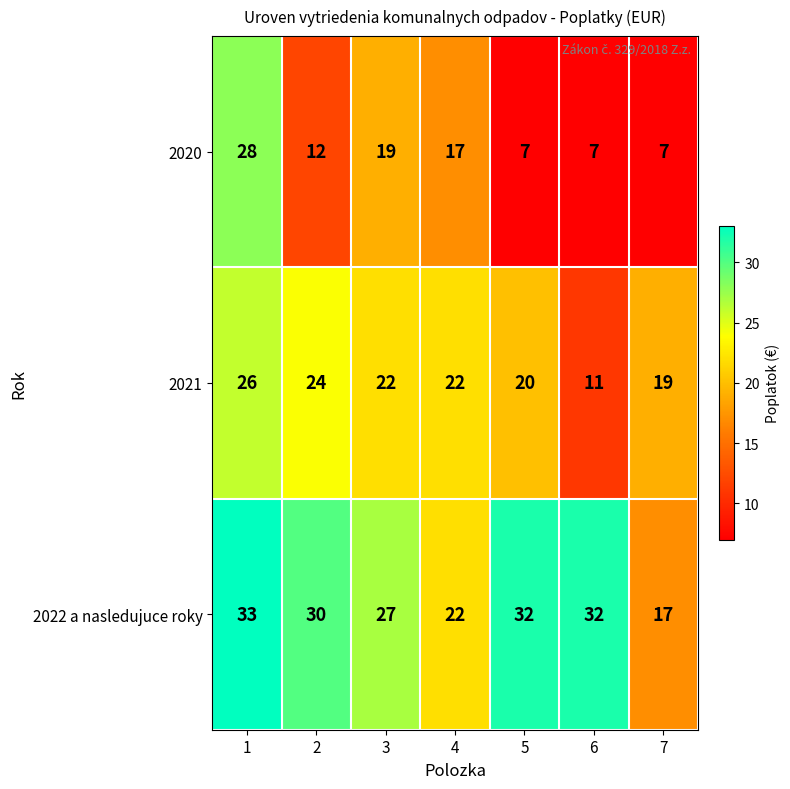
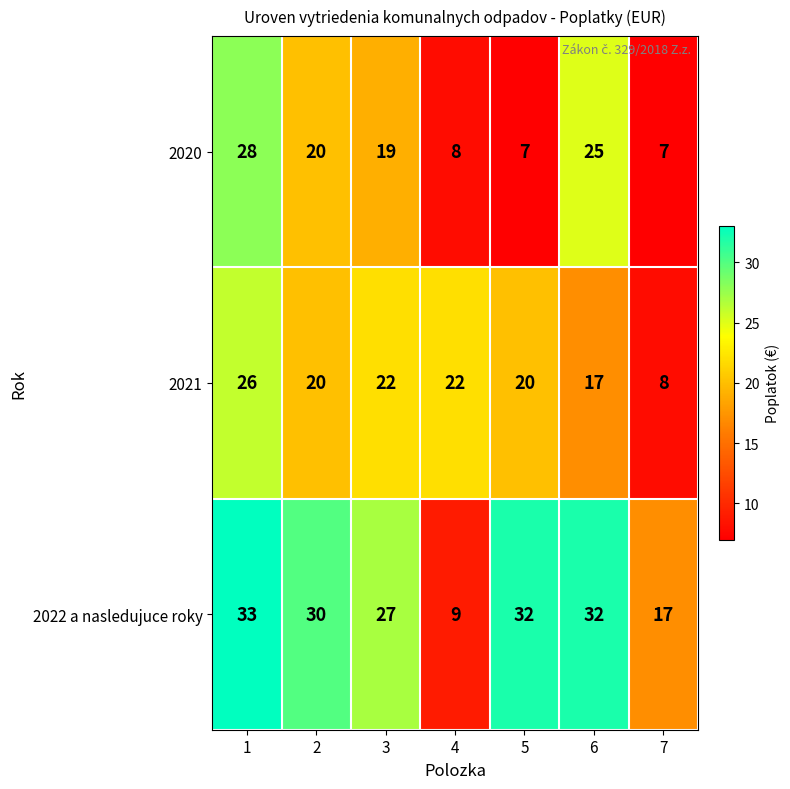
  {
    "2020": {
      "1": 28,
-     "2": 12,
+     "2": 20,
      "3": 19,
-     "4": 17,
+     "4": 8,
      "5": 7,
-     "6": 7,
+     "6": 25,
      "7": 7
    },
    "2021": {
      "1": 26,
-     "2": 24,
+     "2": 20,
      "3": 22,
      "4": 22,
      "5": 20,
-     "6": 11,
-     "7": 19
+     "6": 17,
+     "7": 8
    },
    "2022 a nasledujuce roky": {
      "1": 33,
      "2": 30,
      "3": 27,
-     "4": 22,
+     "4": 9,
      "5": 32,
      "6": 32,
      "7": 17
    }
  }
